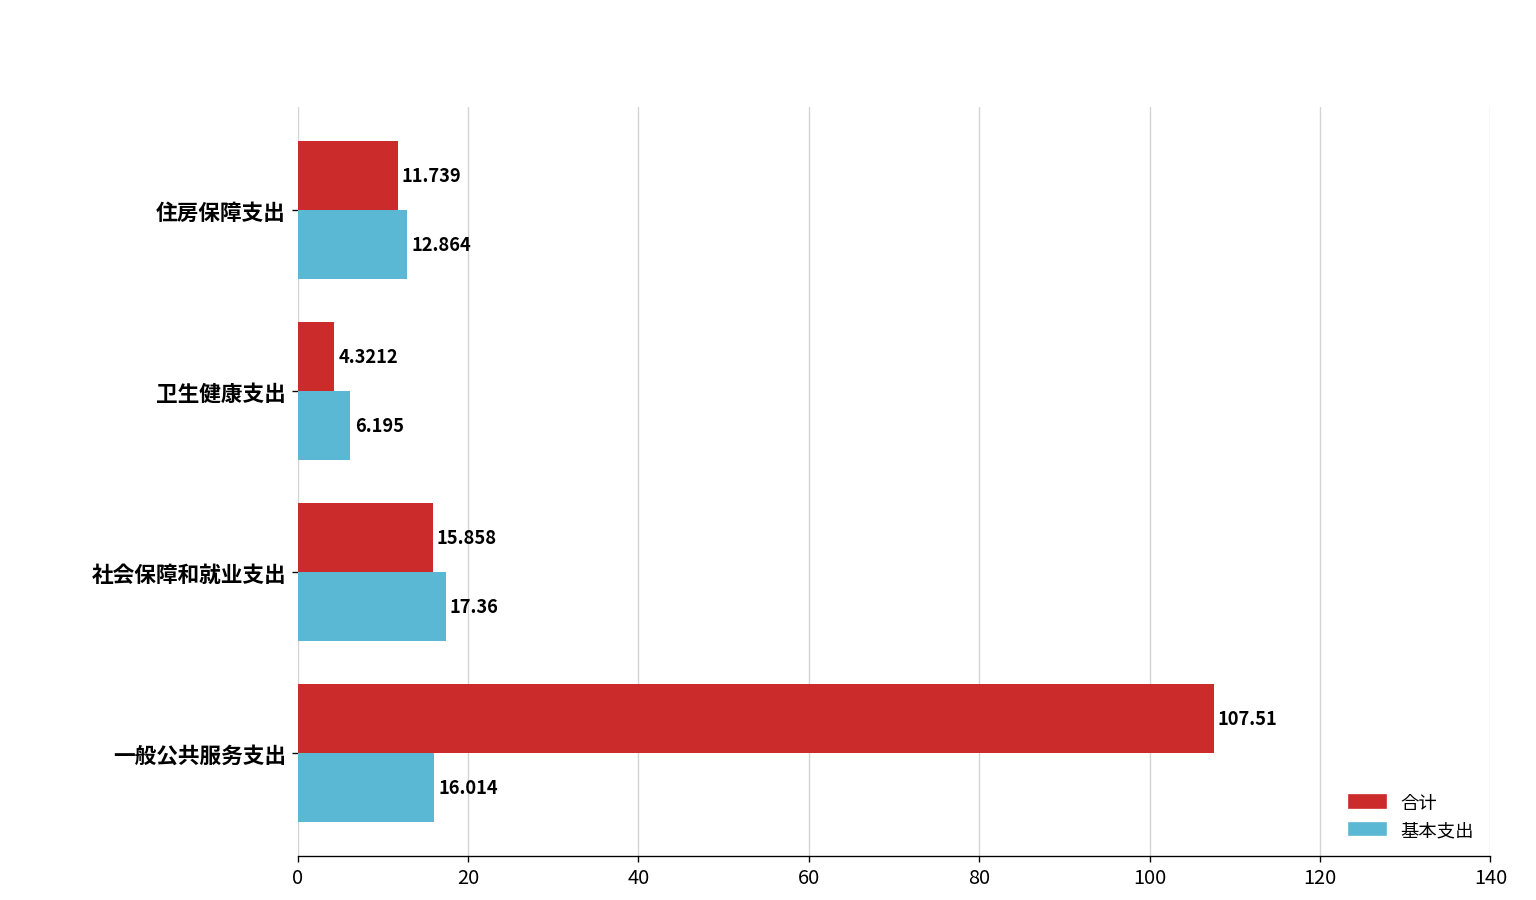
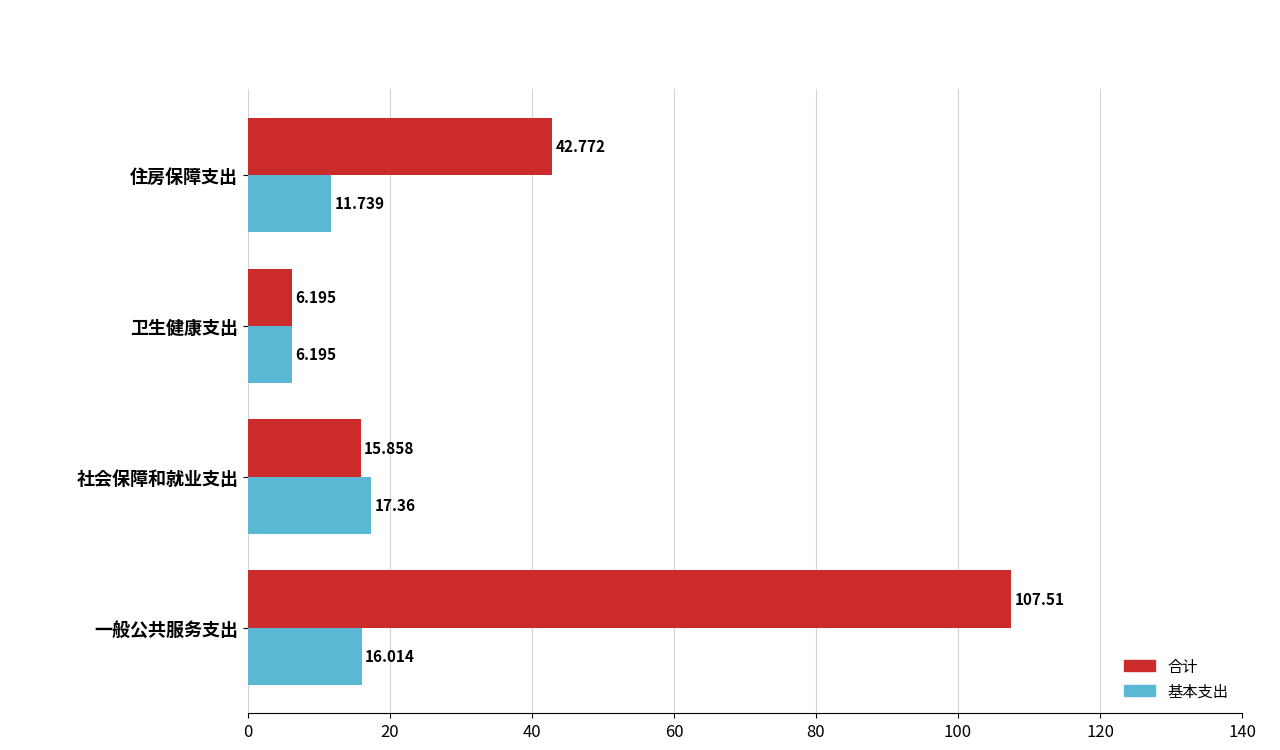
  {
    "合计": {
-     "住房保障支出": 11.739,
-     "卫生健康支出": 4.3212,
+     "住房保障支出": 42.772,
+     "卫生健康支出": 6.195,
      "社会保障和就业支出": 15.858,
      "一般公共服务支出": 107.51
    },
    "基本支出": {
-     "住房保障支出": 12.864,
+     "住房保障支出": 11.739,
      "卫生健康支出": 6.195,
      "社会保障和就业支出": 17.36,
      "一般公共服务支出": 16.014
    }
  }
